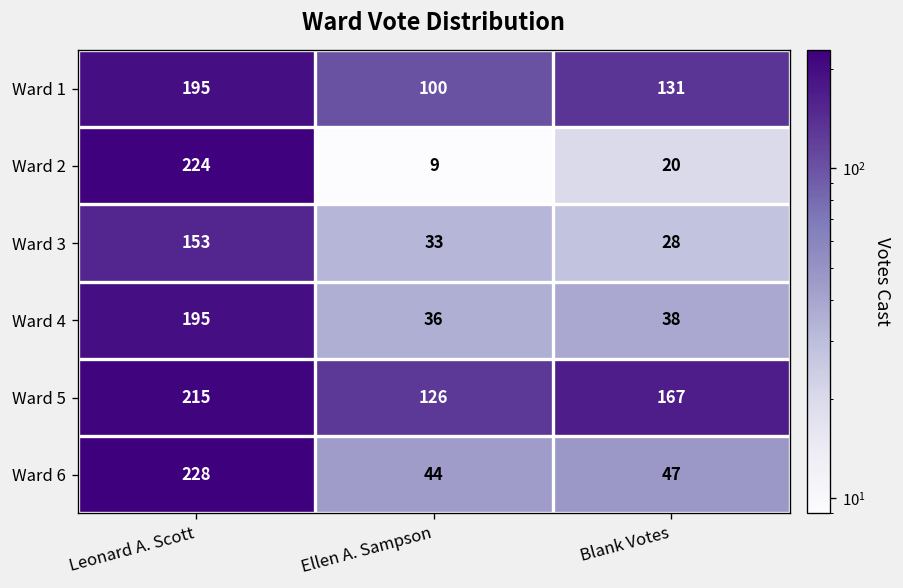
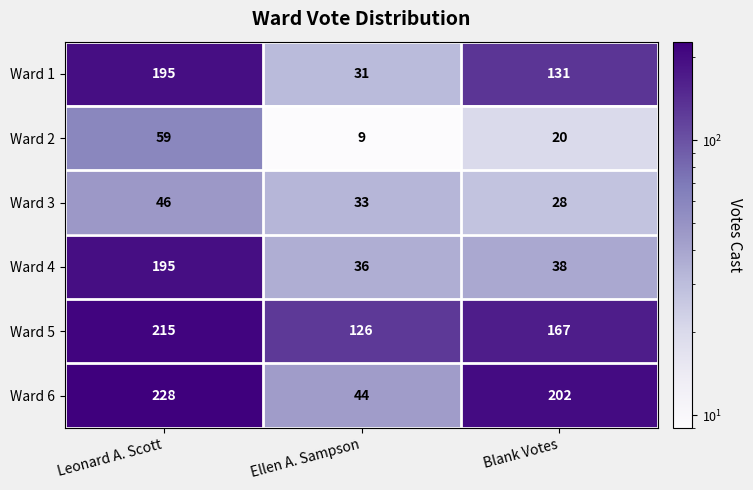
  {
    "Ward 1": {
      "Leonard A. Scott": 195,
-     "Ellen A. Sampson": 100,
+     "Ellen A. Sampson": 31,
      "Blank Votes": 131
    },
    "Ward 2": {
-     "Leonard A. Scott": 224,
+     "Leonard A. Scott": 59,
      "Ellen A. Sampson": 9,
      "Blank Votes": 20
    },
    "Ward 3": {
-     "Leonard A. Scott": 153,
+     "Leonard A. Scott": 46,
      "Ellen A. Sampson": 33,
      "Blank Votes": 28
    },
    "Ward 4": {
      "Leonard A. Scott": 195,
      "Ellen A. Sampson": 36,
      "Blank Votes": 38
    },
    "Ward 5": {
      "Leonard A. Scott": 215,
      "Ellen A. Sampson": 126,
      "Blank Votes": 167
    },
    "Ward 6": {
      "Leonard A. Scott": 228,
      "Ellen A. Sampson": 44,
-     "Blank Votes": 47
+     "Blank Votes": 202
    }
  }
